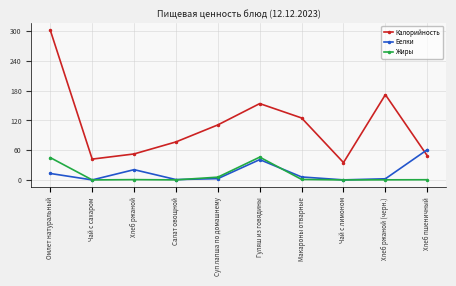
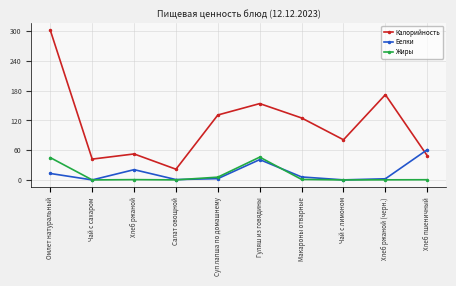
  {
    "Калорийность": {
      "Омлет натуральный": 300,
      "Чай с сахаром": 40,
      "Хлеб ржаной": 50,
-     "Салат овощной": 80,
-     "Суп лапша по домашнему": 110,
+     "Салат овощной": 20,
+     "Суп лапша по домашнему": 130,
      "Гуляш из говядины": 150,
      "Макароны отварные": 130,
-     "Чай с лимоном": 40,
+     "Чай с лимоном": 80,
      "Хлеб ржаной (черн.)": 170,
      "Хлеб пшеничный": 50
    },
    "Белки": {
      "Омлет натуральный": 10,
      "Хлеб ржаной": 20,
      "Хлеб пшеничный": 60
    },
    "Жиры": {
      "Омлет натуральный": 50,
      "Хлеб ржаной": 0,
      "Хлеб пшеничный": 0
    }
  }
